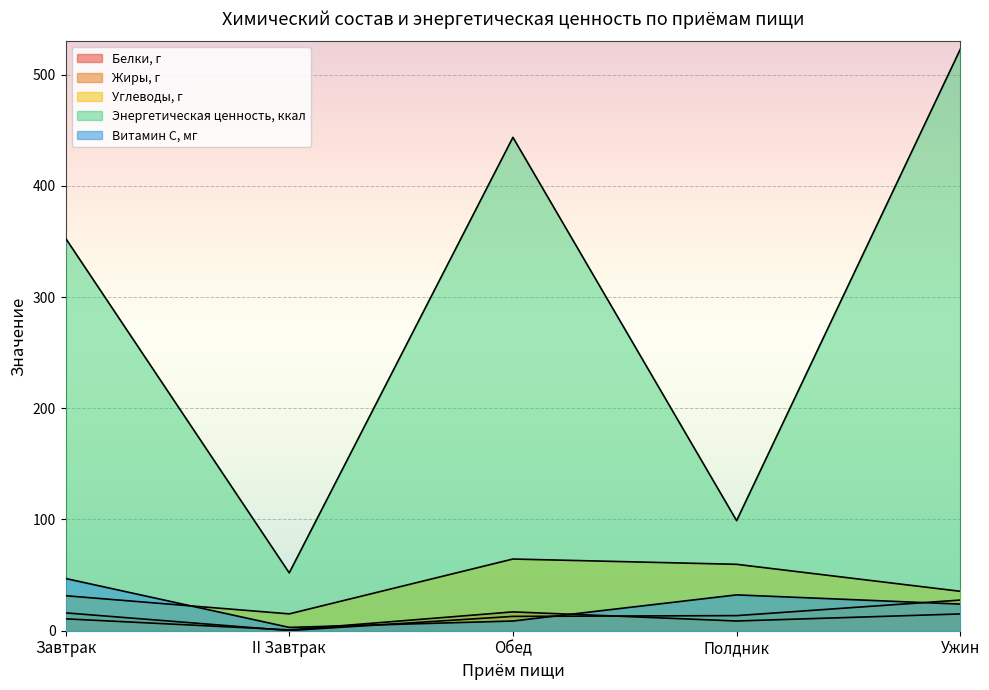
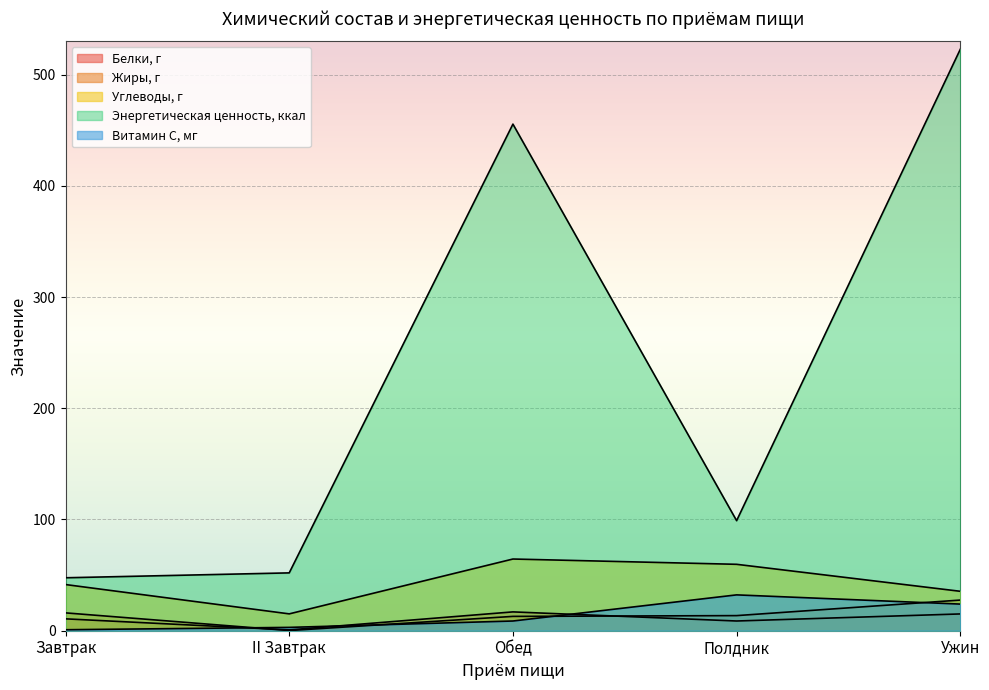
  {
    "Углеводы, г": {
-     "Завтрак": 31,
+     "Завтрак": 42,
      "II Завтрак": 15,
      "Обед": 64,
      "Полдник": 60,
      "Ужин": 35
    },
    "Энергетическая ценность, ккал": {
-     "Завтрак": 353,
+     "Завтрак": 48,
      "II Завтрак": 52,
-     "Обед": 444,
+     "Обед": 455,
      "Полдник": 99,
      "Ужин": 523
    },
    "Витамин С, мг": {
-     "Завтрак": 47,
+     "Завтрак": 1,
      "Обед": 9,
      "Полдник": 32,
      "Ужин": 24
    }
  }
